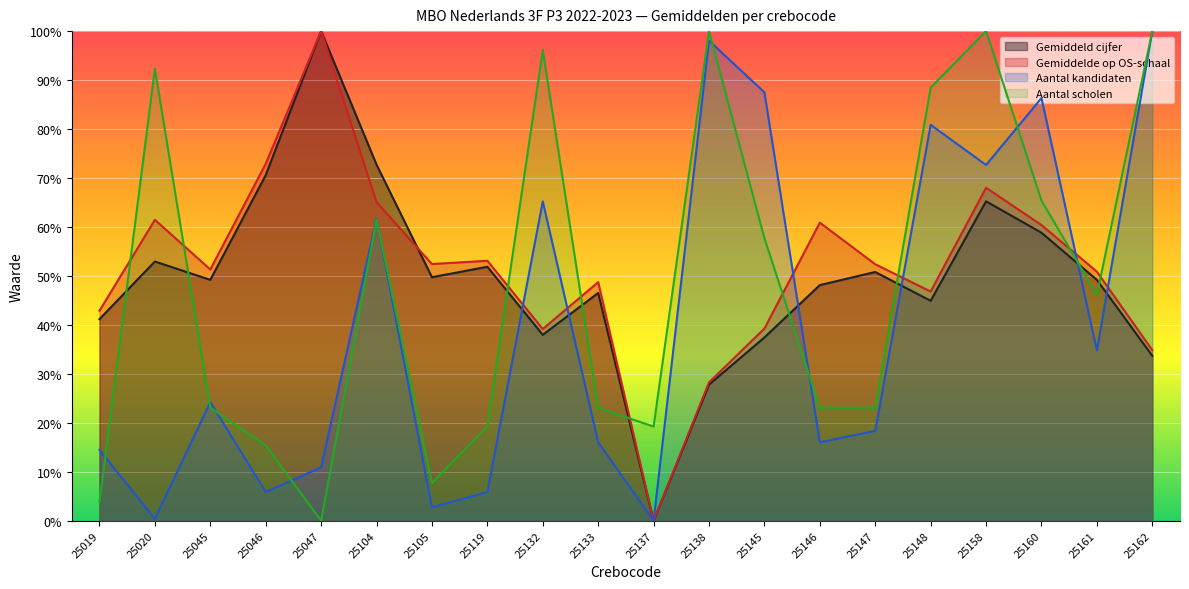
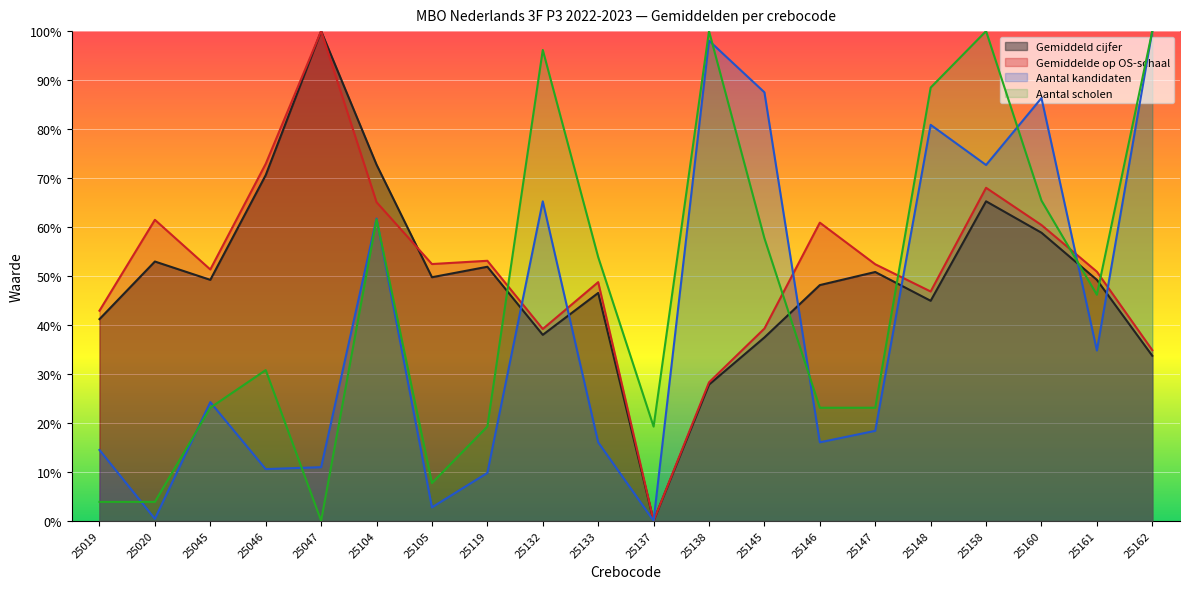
  {
    "Gemiddeld cijfer": {
      "25019": "41%",
      "25020": "53%",
      "25045": "49%",
      "25046": "71%",
      "25104": "73%",
      "25105": "50%",
      "25119": "52%",
      "25132": "38%",
      "25133": "47%",
      "25145": "37%",
      "25146": "48%",
      "25147": "51%",
      "25148": "45%",
      "25158": "65%",
      "25160": "59%",
      "25161": "49%",
      "25162": "34%"
    },
    "Gemiddelde op OS-schaal": {
      "25019": "43%",
      "25020": "61%",
      "25045": "51%",
      "25046": "73%",
      "25104": "65%",
      "25105": "52%",
      "25119": "53%",
      "25132": "39%",
      "25133": "49%",
      "25145": "39%",
      "25146": "61%",
      "25147": "52%",
      "25148": "47%",
      "25158": "68%",
      "25160": "60%",
      "25161": "51%",
      "25162": "35%"
    },
    "Aantal kandidaten": {
      "25019": "14%",
      "25020": "0%",
      "25045": "24%",
-     "25046": "6%",
+     "25046": "11%",
      "25047": "11%",
      "25105": "3%",
-     "25119": "6%",
+     "25119": "10%",
      "25132": "65%",
      "25133": "16%",
      "25138": "98%",
      "25145": "88%",
      "25146": "16%",
      "25147": "18%",
      "25148": "81%",
      "25158": "73%",
      "25161": "35%"
    },
    "Aantal scholen": {
      "25019": "4%",
-     "25020": "92%",
+     "25020": "4%",
      "25045": "23%",
-     "25046": "15%",
+     "25046": "31%",
      "25047": "0%",
      "25105": "8%",
      "25119": "19%",
      "25132": "96%",
-     "25133": "23%",
+     "25133": "54%",
      "25137": "19%",
      "25138": "100%",
      "25145": "58%",
      "25146": "23%",
      "25147": "23%",
      "25148": "88%",
      "25158": "100%",
      "25160": "65%",
      "25161": "46%"
    }
  }
